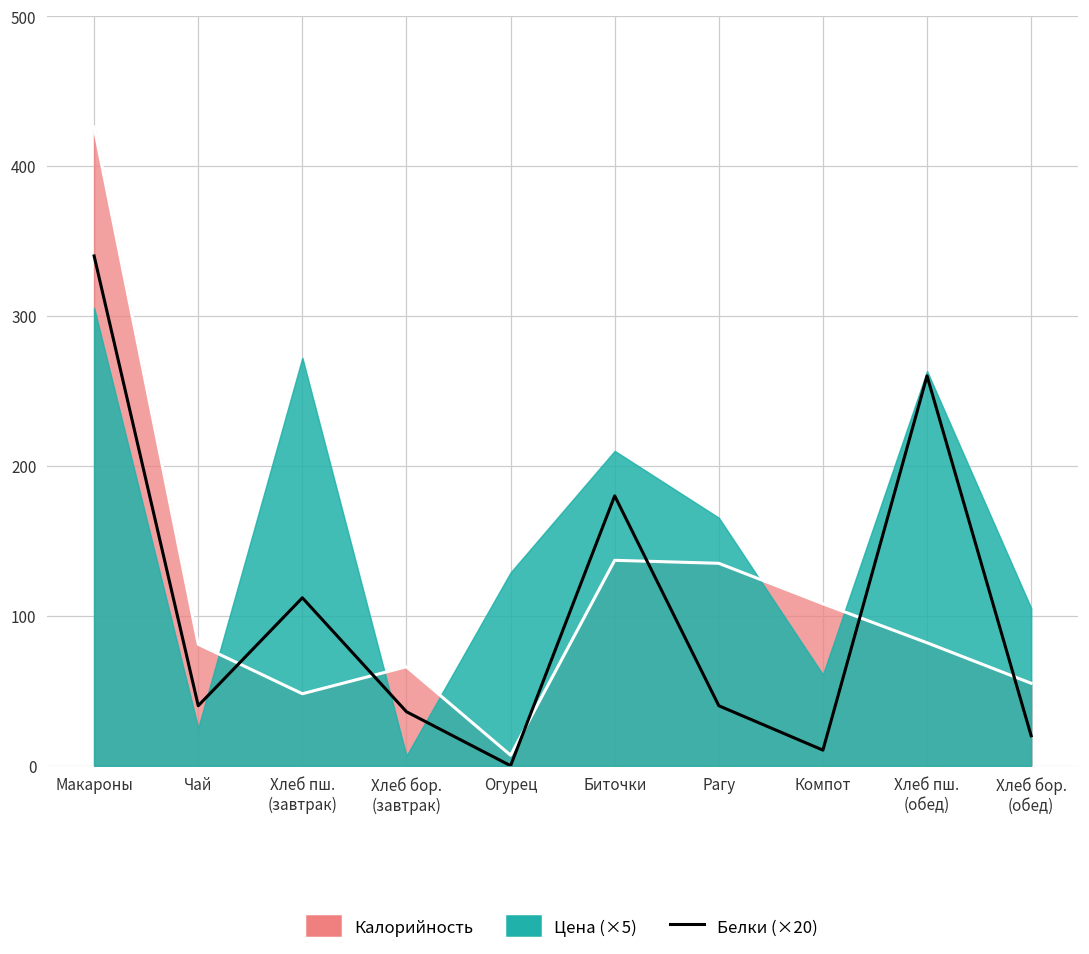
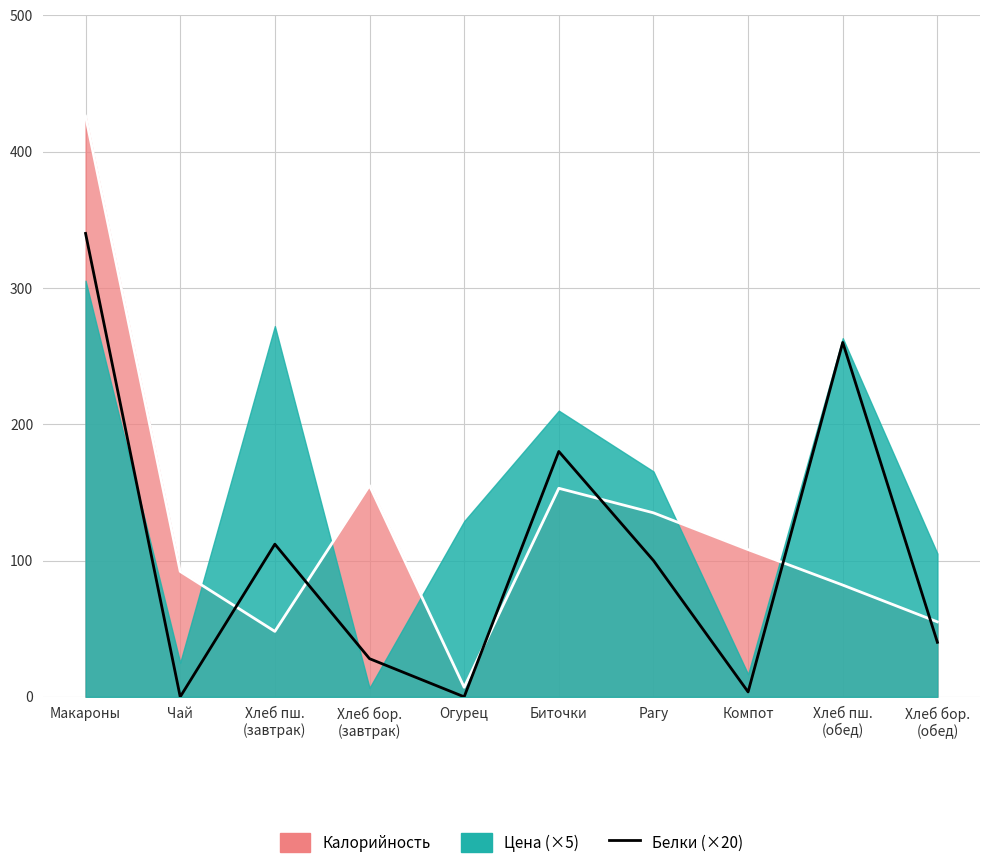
  {
    "Калорийность": {
      "Макароны": 426,
-     "Чай": 81,
+     "Чай": 92,
      "Хлеб пш. (завтрак)": 48,
-     "Хлеб бор. (завтрак)": 66,
+     "Хлеб бор. (завтрак)": 155,
      "Огурец": 7,
-     "Биточки": 137,
+     "Биточки": 153,
      "Рагу": 135,
      "Компот": 108,
      "Хлеб пш. (обед)": 82,
      "Хлеб бор. (обед)": 55
    },
    "Белки (×20)": {
      "Макароны": 340,
-     "Чай": 40,
+     "Чай": 0,
      "Хлеб пш. (завтрак)": 112,
-     "Хлеб бор. (завтрак)": 36,
+     "Хлеб бор. (завтрак)": 28,
      "Огурец": 0,
      "Биточки": 180,
-     "Рагу": 40,
-     "Компот": 10,
+     "Рагу": 100,
+     "Компот": 4,
      "Хлеб пш. (обед)": 260,
-     "Хлеб бор. (обед)": 20
+     "Хлеб бор. (обед)": 40
    },
    "Цена (×5)": {
      "Макароны": 305,
      "Чай": 25,
      "Хлеб пш. (завтрак)": 272,
      "Хлеб бор. (завтрак)": 7,
      "Огурец": 129,
      "Биточки": 210,
      "Рагу": 165,
-     "Компот": 61,
+     "Компот": 17,
      "Хлеб пш. (обед)": 263,
      "Хлеб бор. (обед)": 105
    }
  }
